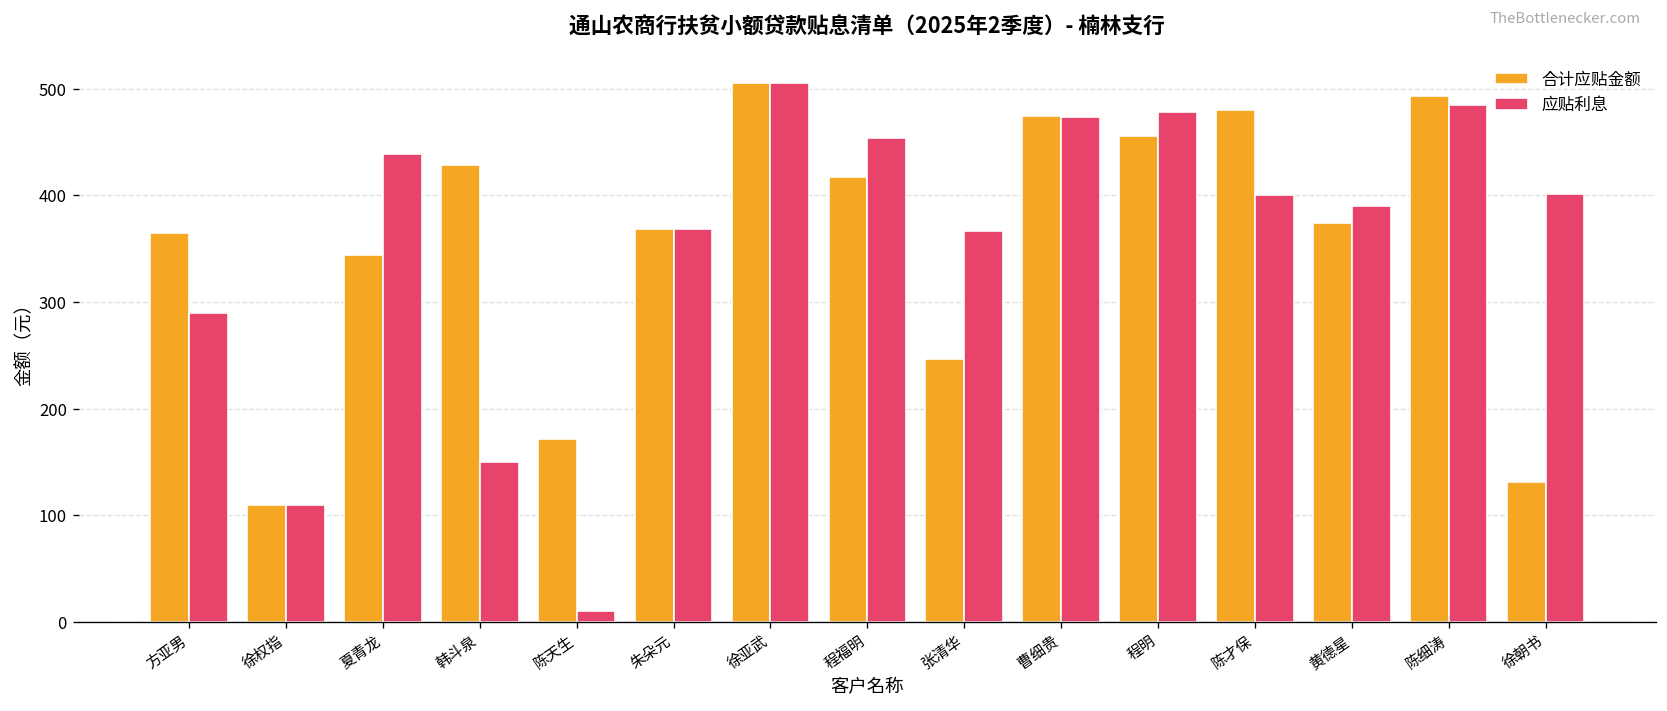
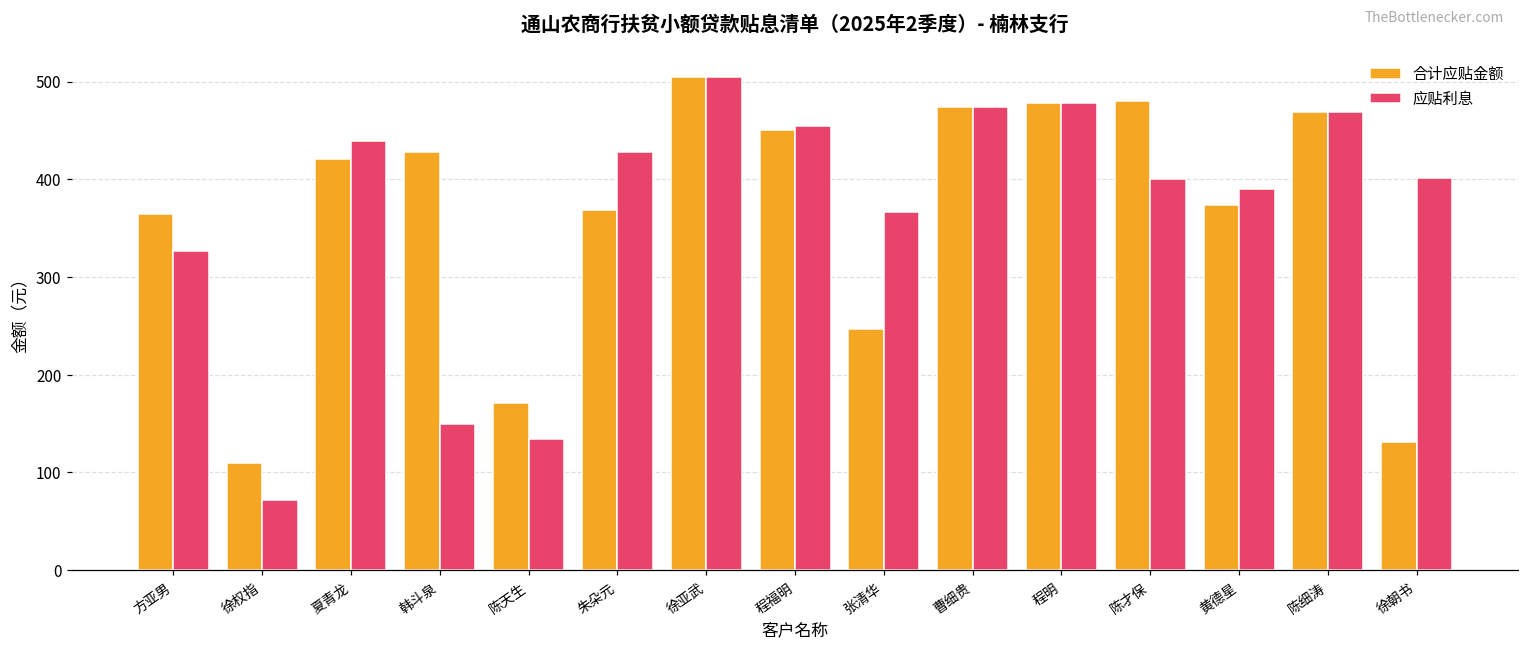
  {
    "合计应贴金额": {
      "方亚男": 360,
      "徐权指": 110,
-     "夏青龙": 340,
+     "夏青龙": 420,
      "韩斗泉": 430,
      "陈天生": 170,
      "朱朵元": 370,
      "徐亚武": 510,
-     "程福明": 420,
+     "程福明": 450,
      "张清华": 250,
      "曹细贵": 470,
-     "程明": 460,
+     "程明": 480,
      "陈才保": 480,
      "黄德星": 370,
-     "陈细涛": 490,
+     "陈细涛": 470,
      "徐朝书": 130
    },
    "应贴利息": {
-     "方亚男": 290,
-     "徐权指": 110,
+     "方亚男": 330,
+     "徐权指": 70,
      "夏青龙": 440,
      "韩斗泉": 150,
-     "陈天生": 10,
-     "朱朵元": 370,
+     "陈天生": 130,
+     "朱朵元": 430,
      "徐亚武": 510,
      "程福明": 450,
      "张清华": 370,
      "曹细贵": 470,
      "程明": 480,
      "陈才保": 400,
      "黄德星": 390,
-     "陈细涛": 480,
+     "陈细涛": 470,
      "徐朝书": 400
    }
  }
